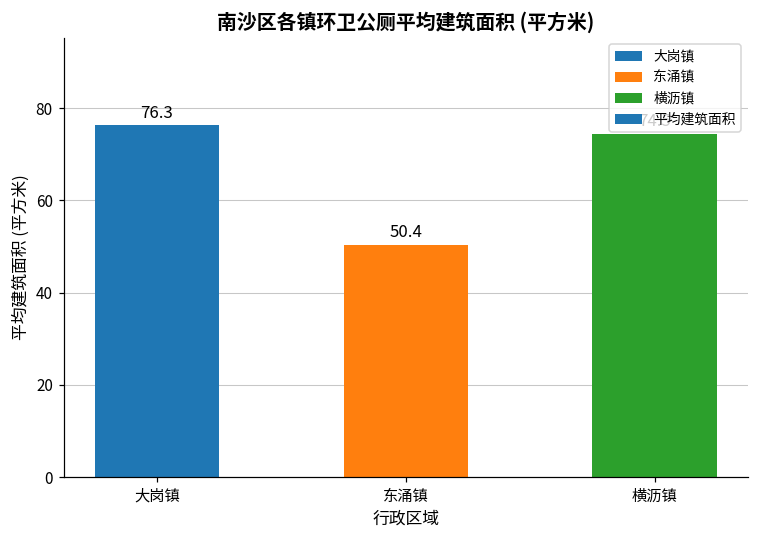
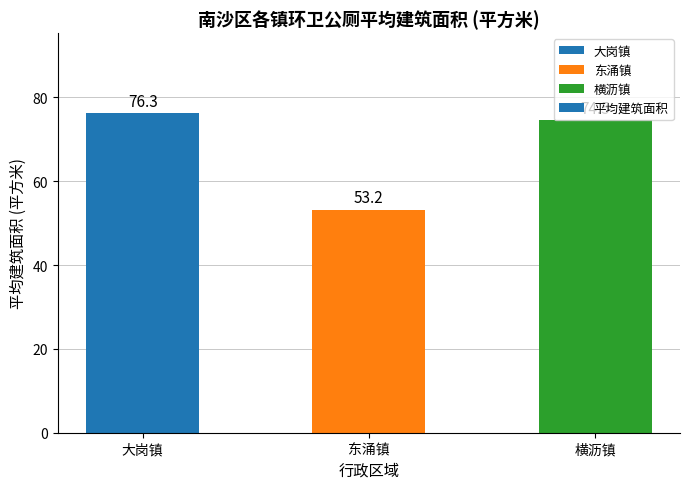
  {
    "大岗镇": 76.3,
-   "东涌镇": 50.4
+   "东涌镇": 53.2
  }
